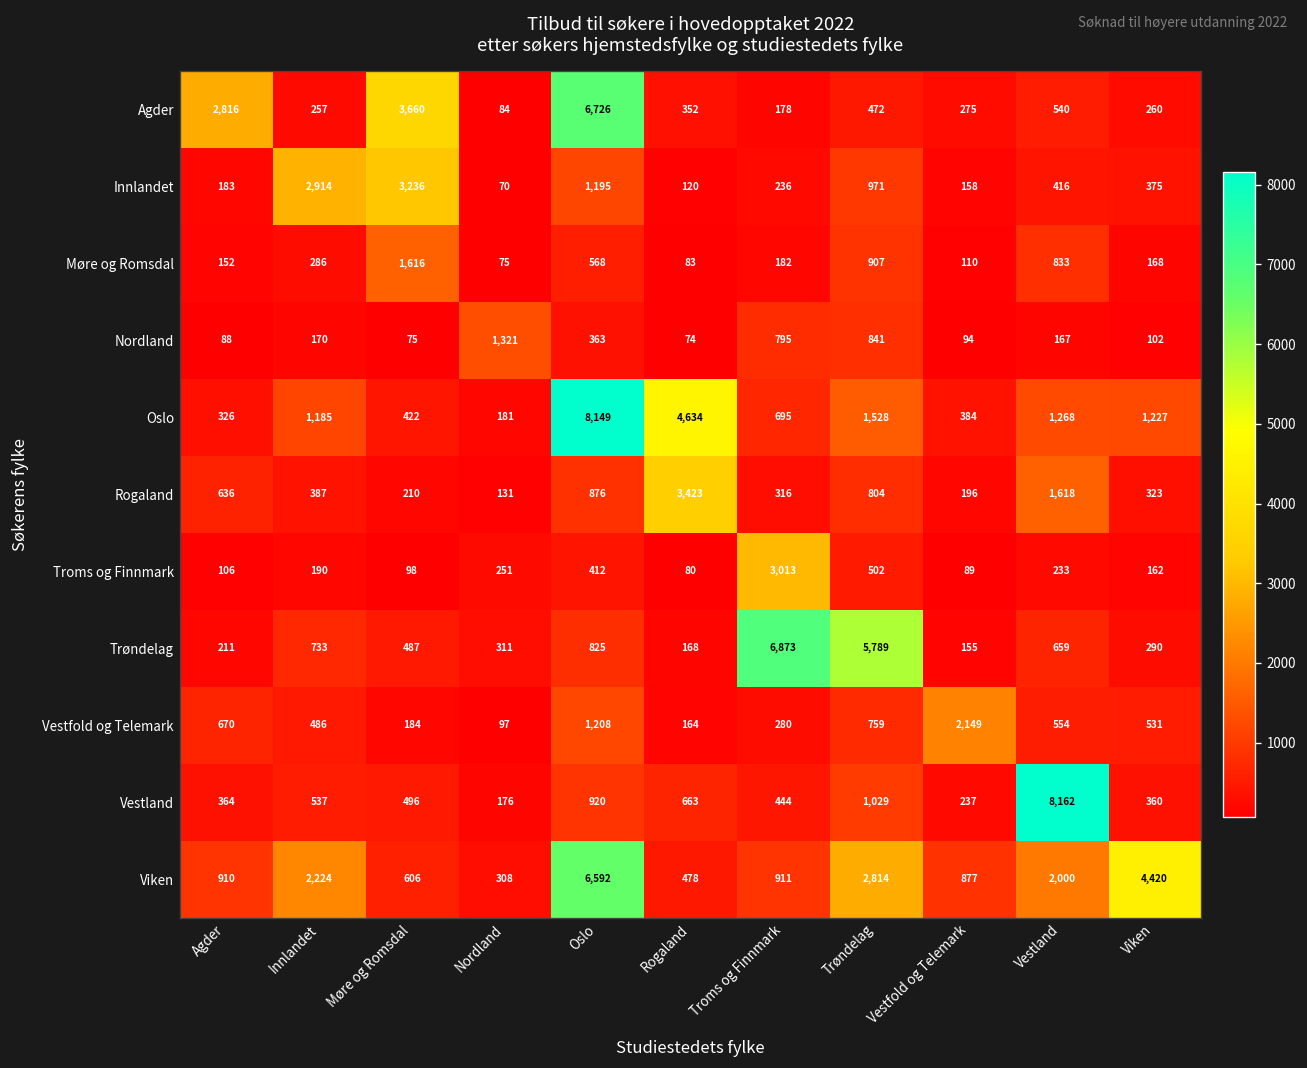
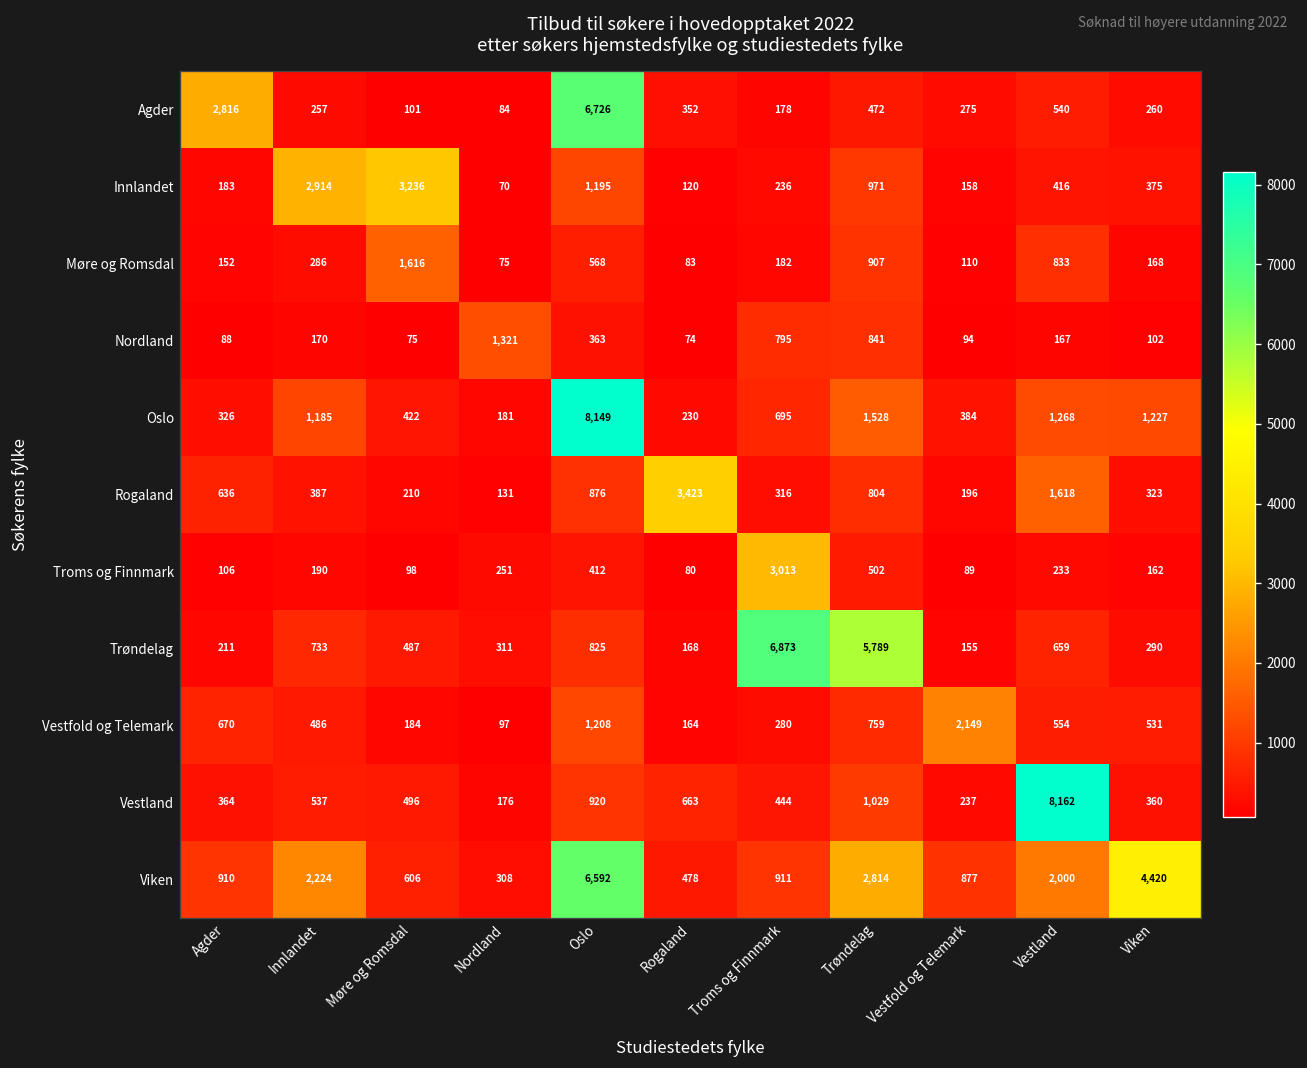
  {
    "Agder": {
      "Agder": "2,816",
      "Innlandet": "257",
-     "Møre og Romsdal": "3,660",
+     "Møre og Romsdal": "101",
      "Nordland": "84",
      "Oslo": "6,726",
      "Rogaland": "352",
      "Troms og Finnmark": "178",
      "Trøndelag": "472",
      "Vestfold og Telemark": "275",
      "Vestland": "540",
      "Viken": "260"
    },
    "Innlandet": {
      "Agder": "183",
      "Innlandet": "2,914",
      "Møre og Romsdal": "3,236",
      "Nordland": "70",
      "Oslo": "1,195",
      "Rogaland": "120",
      "Troms og Finnmark": "236",
      "Trøndelag": "971",
      "Vestfold og Telemark": "158",
      "Vestland": "416",
      "Viken": "375"
    },
    "Møre og Romsdal": {
      "Agder": "152",
      "Innlandet": "286",
      "Møre og Romsdal": "1,616",
      "Nordland": "75",
      "Oslo": "568",
      "Rogaland": "83",
      "Troms og Finnmark": "182",
      "Trøndelag": "907",
      "Vestfold og Telemark": "110",
      "Vestland": "833",
      "Viken": "168"
    },
    "Nordland": {
      "Agder": "88",
      "Innlandet": "170",
      "Møre og Romsdal": "75",
      "Nordland": "1,321",
      "Oslo": "363",
      "Rogaland": "74",
      "Troms og Finnmark": "795",
      "Trøndelag": "841",
      "Vestfold og Telemark": "94",
      "Vestland": "167",
      "Viken": "102"
    },
    "Oslo": {
      "Agder": "326",
      "Innlandet": "1,185",
      "Møre og Romsdal": "422",
      "Nordland": "181",
      "Oslo": "8,149",
-     "Rogaland": "4,634",
+     "Rogaland": "230",
      "Troms og Finnmark": "695",
      "Trøndelag": "1,528",
      "Vestfold og Telemark": "384",
      "Vestland": "1,268",
      "Viken": "1,227"
    },
    "Rogaland": {
      "Agder": "636",
      "Innlandet": "387",
      "Møre og Romsdal": "210",
      "Nordland": "131",
      "Oslo": "876",
      "Rogaland": "3,423",
      "Troms og Finnmark": "316",
      "Trøndelag": "804",
      "Vestfold og Telemark": "196",
      "Vestland": "1,618",
      "Viken": "323"
    },
    "Troms og Finnmark": {
      "Agder": "106",
      "Innlandet": "190",
      "Møre og Romsdal": "98",
      "Nordland": "251",
      "Oslo": "412",
      "Rogaland": "80",
      "Troms og Finnmark": "3,013",
      "Trøndelag": "502",
      "Vestfold og Telemark": "89",
      "Vestland": "233",
      "Viken": "162"
    },
    "Trøndelag": {
      "Agder": "211",
      "Innlandet": "733",
      "Møre og Romsdal": "487",
      "Nordland": "311",
      "Oslo": "825",
      "Rogaland": "168",
      "Troms og Finnmark": "6,873",
      "Trøndelag": "5,789",
      "Vestfold og Telemark": "155",
      "Vestland": "659",
      "Viken": "290"
    },
    "Vestfold og Telemark": {
      "Agder": "670",
      "Innlandet": "486",
      "Møre og Romsdal": "184",
      "Nordland": "97",
      "Oslo": "1,208",
      "Rogaland": "164",
      "Troms og Finnmark": "280",
      "Trøndelag": "759",
      "Vestfold og Telemark": "2,149",
      "Vestland": "554",
      "Viken": "531"
    },
    "Vestland": {
      "Agder": "364",
      "Innlandet": "537",
      "Møre og Romsdal": "496",
      "Nordland": "176",
      "Oslo": "920",
      "Rogaland": "663",
      "Troms og Finnmark": "444",
      "Trøndelag": "1,029",
      "Vestfold og Telemark": "237",
      "Vestland": "8,162",
      "Viken": "360"
    },
    "Viken": {
      "Agder": "910",
      "Innlandet": "2,224",
      "Møre og Romsdal": "606",
      "Nordland": "308",
      "Oslo": "6,592",
      "Rogaland": "478",
      "Troms og Finnmark": "911",
      "Trøndelag": "2,814",
      "Vestfold og Telemark": "877",
      "Vestland": "2,000",
      "Viken": "4,420"
    }
  }
